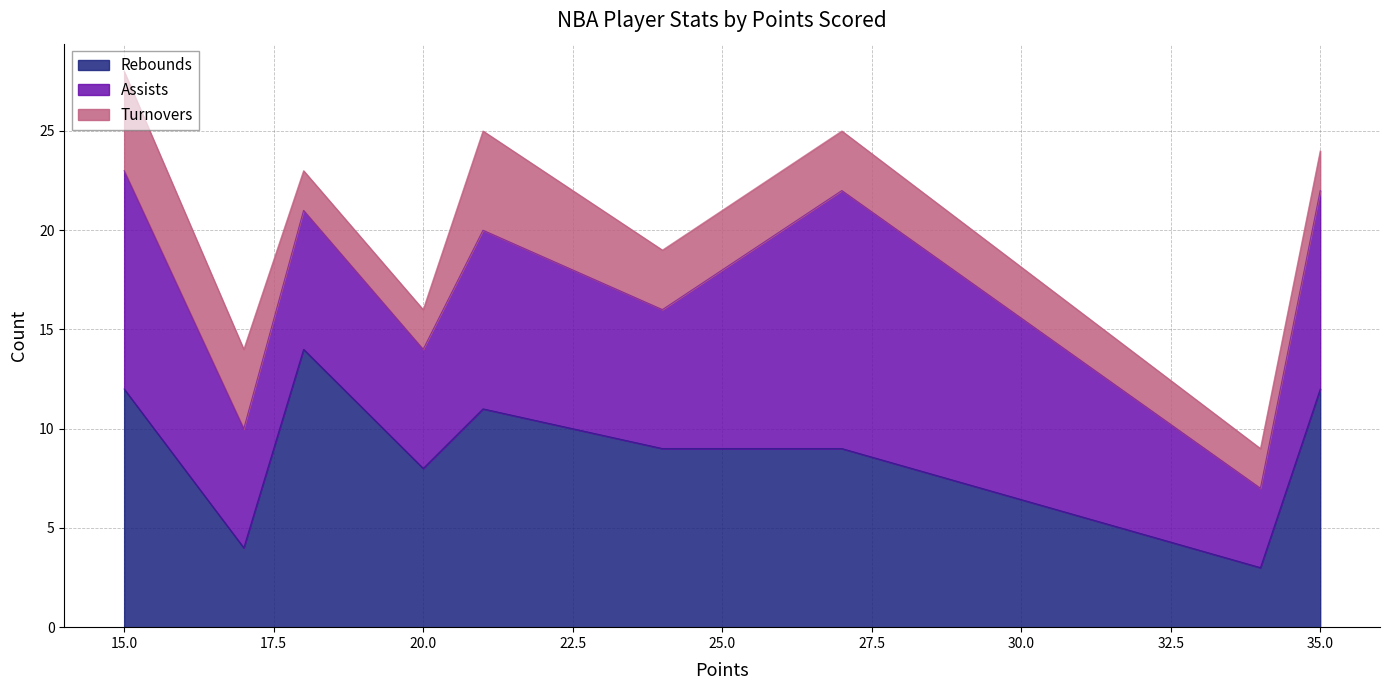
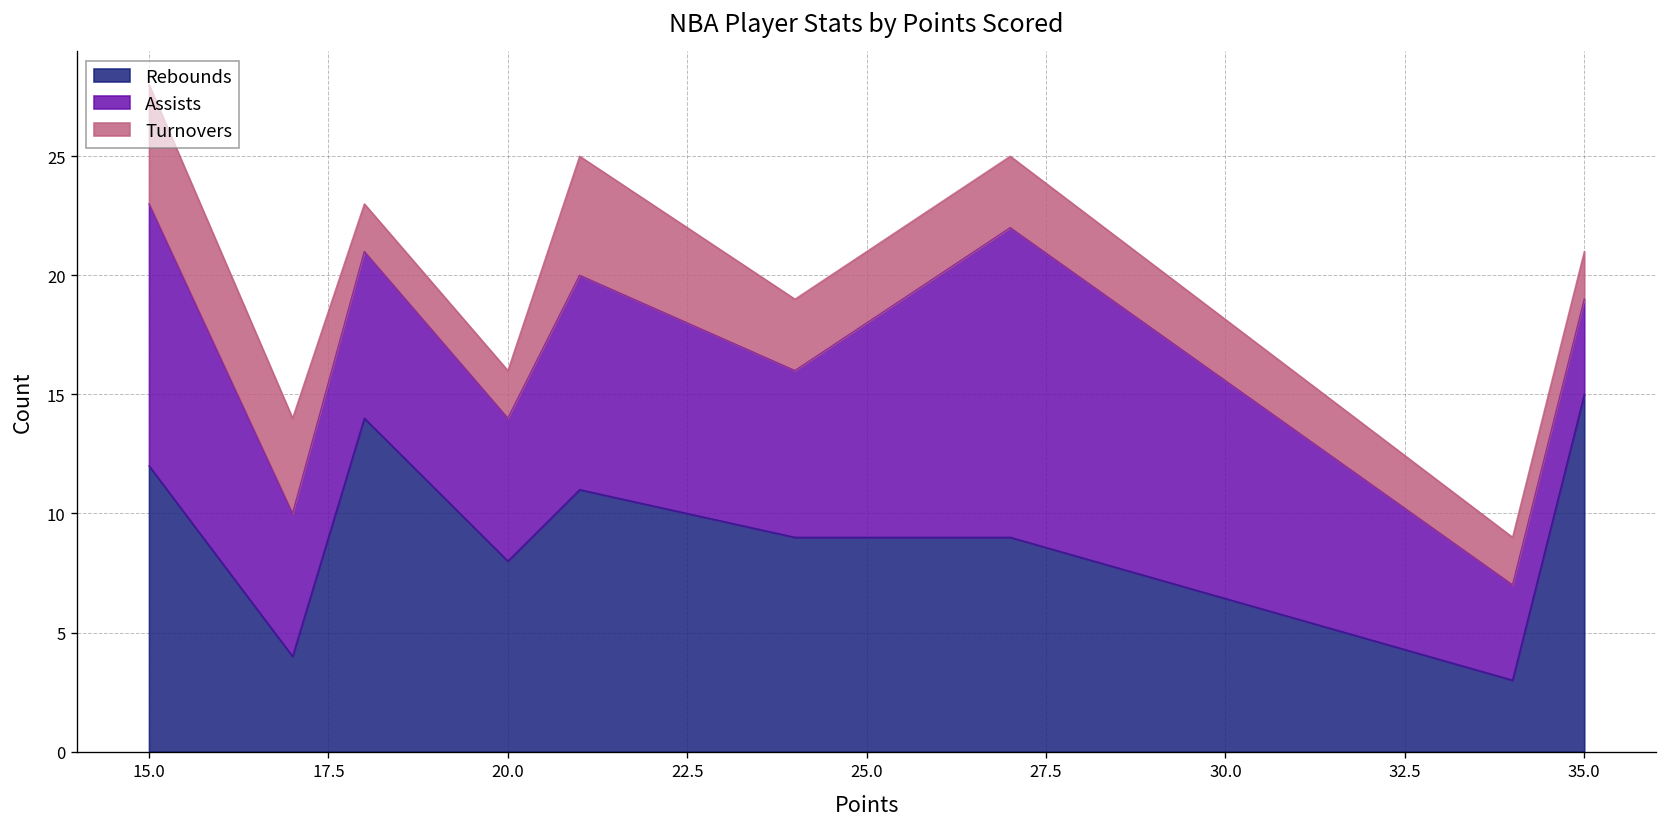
  {
    "Rebounds": {
      "15.0": 12,
      "20.0": 8,
-     "35.0": 12
+     "35.0": 15
    },
    "Assists": {
      "15.0": 11,
      "20.0": 6,
-     "35.0": 10
+     "35.0": 4
    },
    "Turnovers": {
      "20.0": 2,
      "35.0": 2
    }
  }
